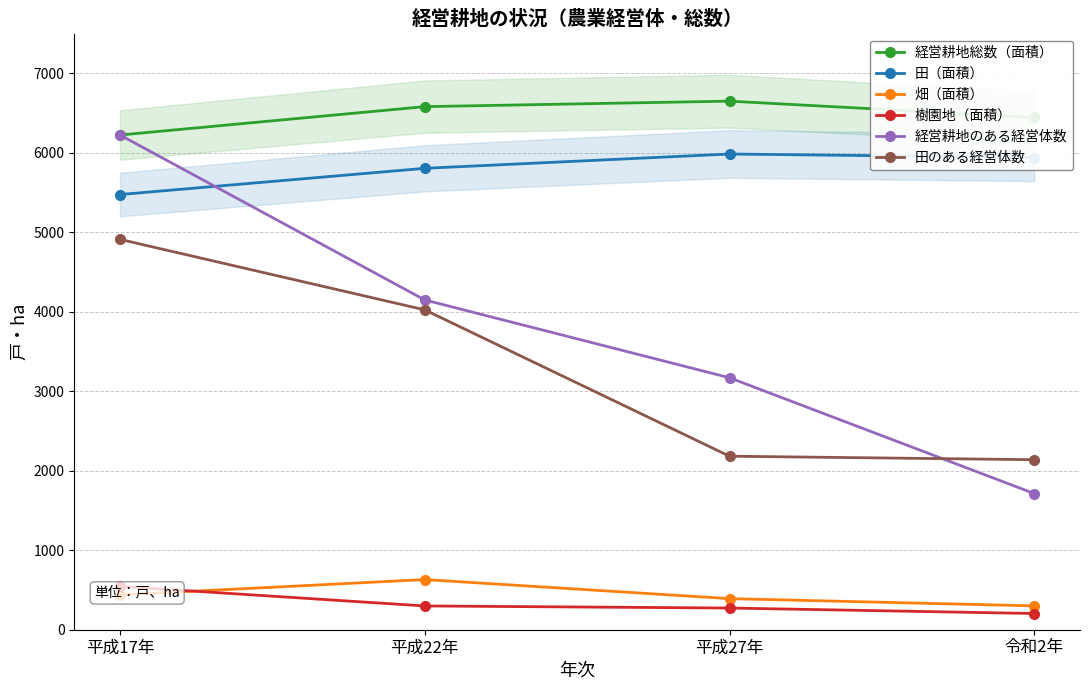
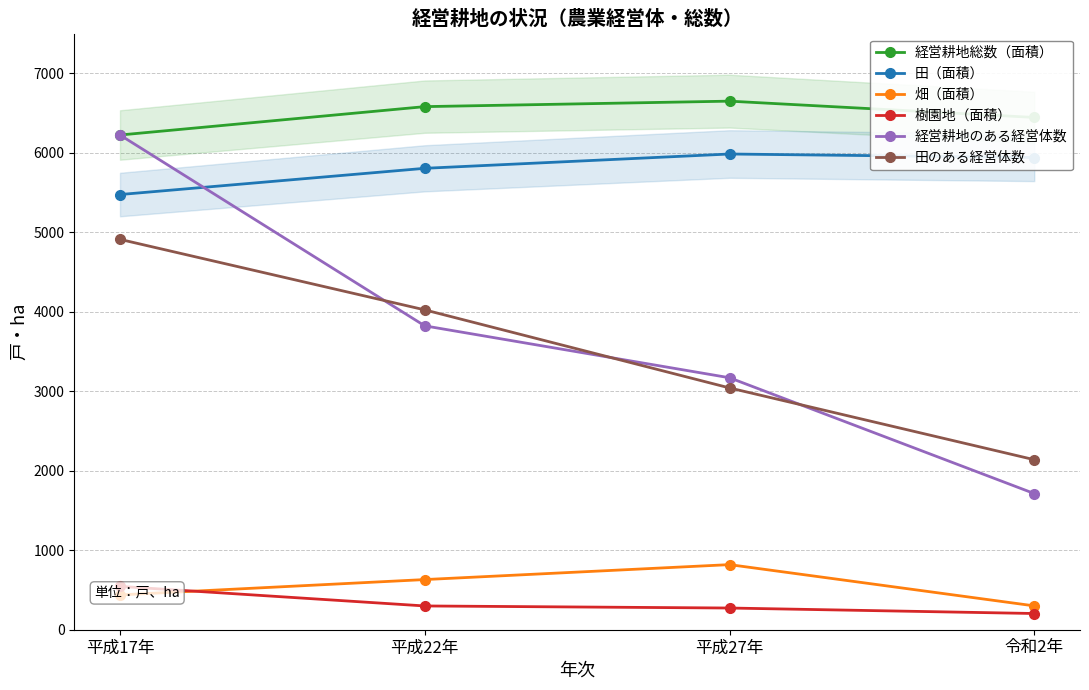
  {
    "畑（面積）": {
      "平成22年": 600,
-     "平成27年": 400,
+     "平成27年": 800,
      "令和2年": 300
    },
    "樹園地（面積）": {
      "平成22年": 300,
      "平成27年": 300,
      "令和2年": 200
    },
    "経営耕地のある経営体数": {
-     "平成22年": 4100,
+     "平成22年": 3800,
      "平成27年": 3200,
      "令和2年": 1700
    },
    "田のある経営体数": {
      "平成17年": 4900,
      "平成22年": 4000,
-     "平成27年": 2200,
+     "平成27年": 3000,
      "令和2年": 2100
    }
  }
